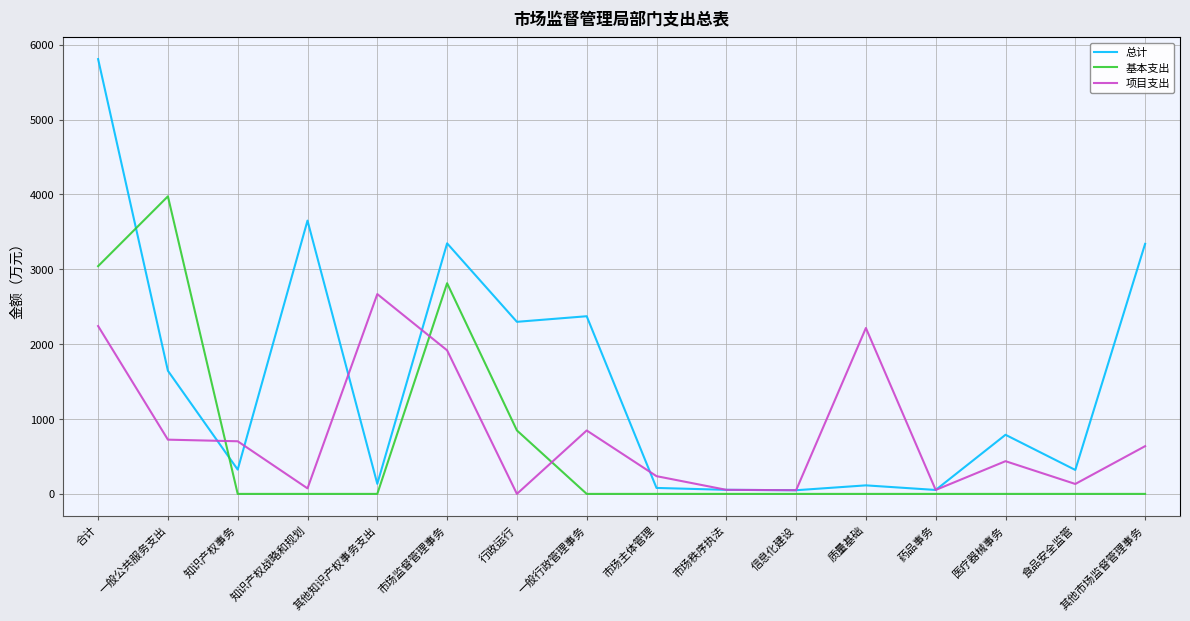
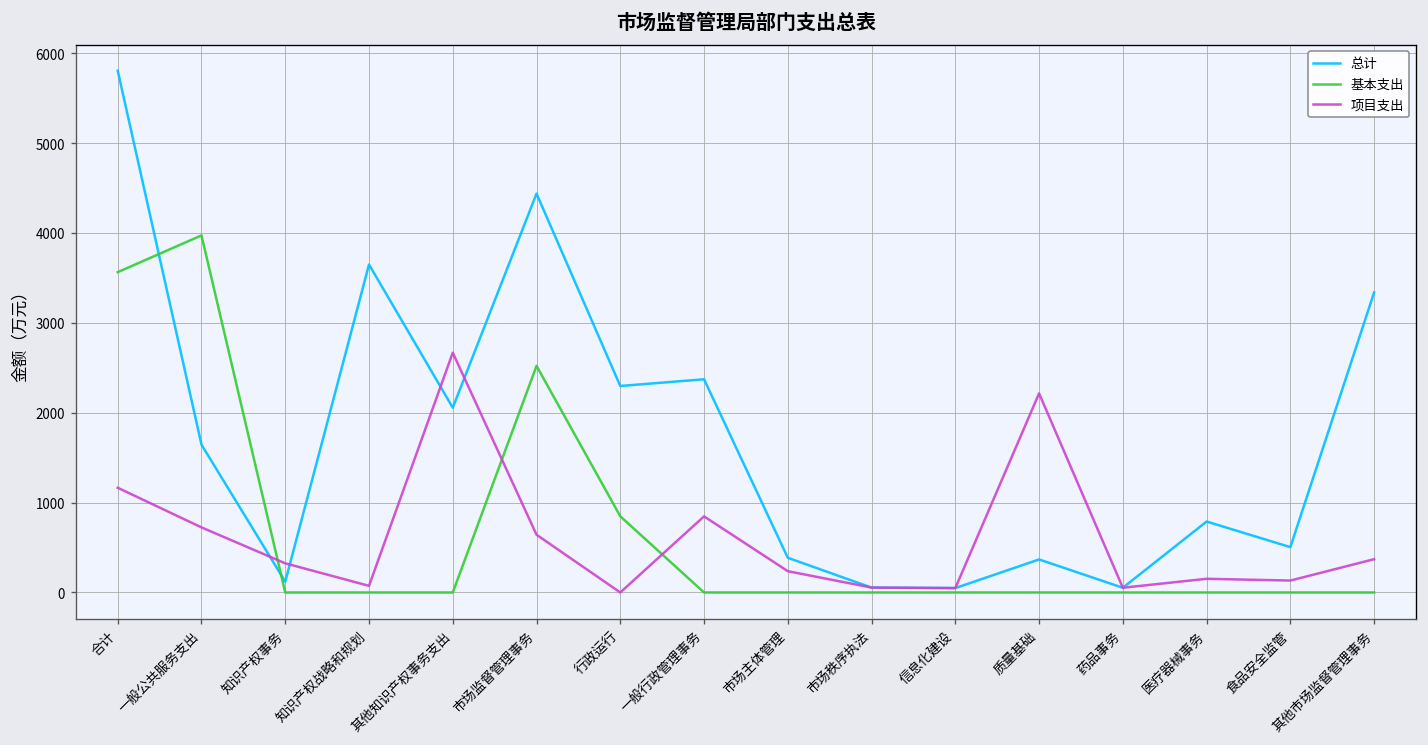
  {
    "总计": {
      "合计": 5800,
      "一般公共服务支出": 1600,
-     "知识产权事务": 300,
+     "知识产权事务": 100,
      "知识产权战略和规划": 3700,
-     "其他知识产权事务支出": 100,
-     "市场监督管理事务": 3300,
+     "其他知识产权事务支出": 2100,
+     "市场监督管理事务": 4400,
      "行政运行": 2300,
      "一般行政管理事务": 2400,
-     "市场主体管理": 100,
-     "质量基础": 100,
+     "市场主体管理": 400,
+     "质量基础": 400,
      "医疗器械事务": 800,
-     "食品安全监管": 300,
+     "食品安全监管": 500,
      "其他市场监督管理事务": 3300
    },
    "基本支出": {
-     "合计": 3000,
+     "合计": 3600,
      "一般公共服务支出": 4000,
      "知识产权事务": 0,
      "知识产权战略和规划": 0,
      "其他知识产权事务支出": 0,
-     "市场监督管理事务": 2800,
+     "市场监督管理事务": 2500,
      "行政运行": 800,
      "一般行政管理事务": 0,
      "市场主体管理": 0,
      "市场秩序执法": 0,
      "信息化建设": 0,
      "质量基础": 0,
      "药品事务": 0,
      "医疗器械事务": 0,
      "食品安全监管": 0,
      "其他市场监督管理事务": 0
    },
    "项目支出": {
-     "合计": 2200,
+     "合计": 1200,
      "一般公共服务支出": 700,
-     "知识产权事务": 700,
+     "知识产权事务": 300,
      "知识产权战略和规划": 100,
      "其他知识产权事务支出": 2700,
-     "市场监督管理事务": 1900,
+     "市场监督管理事务": 600,
      "行政运行": 0,
      "一般行政管理事务": 800,
      "市场主体管理": 200,
      "质量基础": 2200,
-     "医疗器械事务": 400,
+     "医疗器械事务": 200,
      "食品安全监管": 100,
-     "其他市场监督管理事务": 600
+     "其他市场监督管理事务": 400
    }
  }
